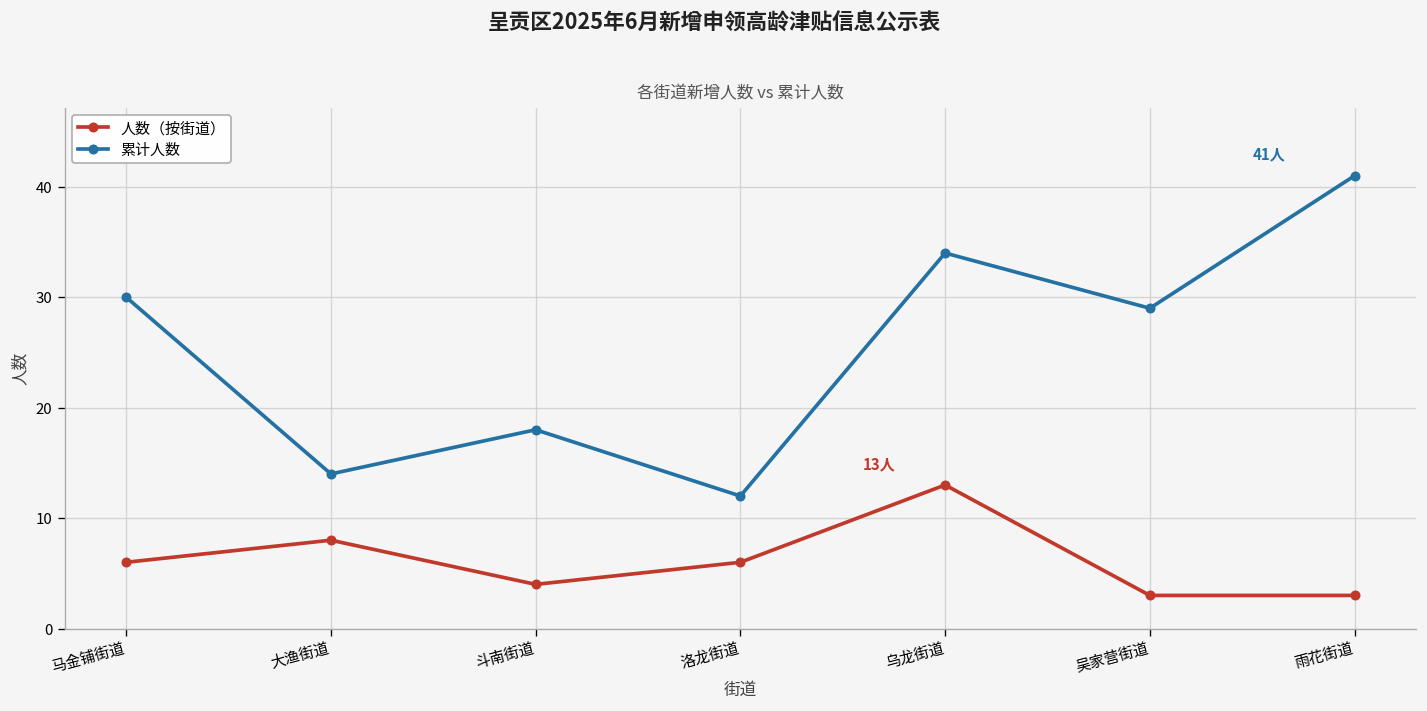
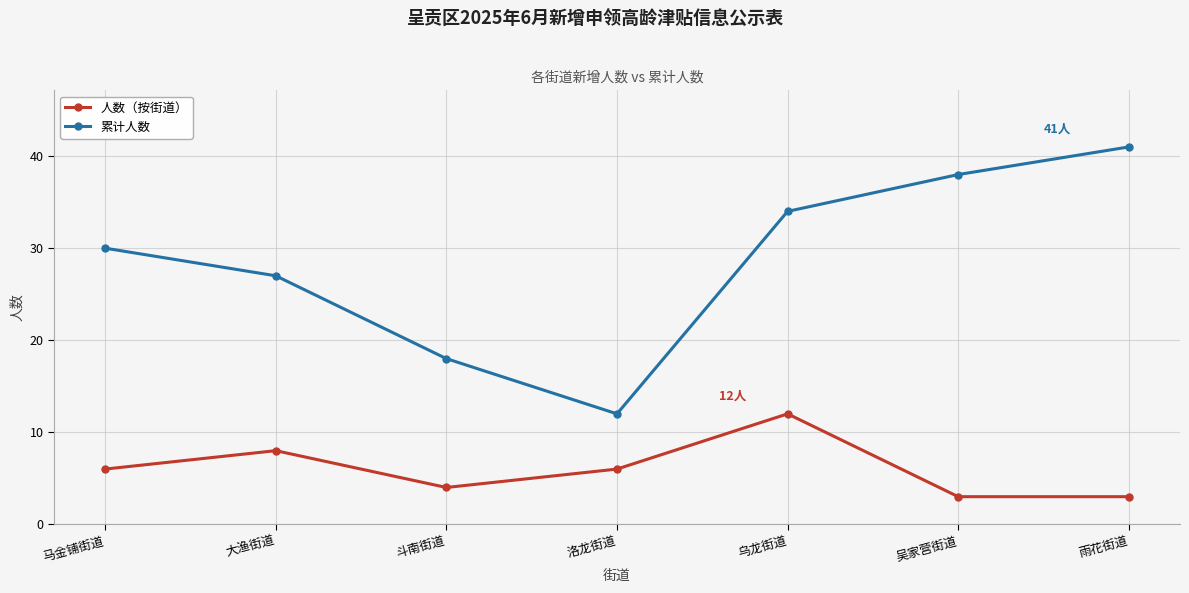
  {
    "人数（按街道）": {
-     "乌龙街道": "13人"
+     "乌龙街道": "12人"
    },
    "累计人数": {
      "马金铺街道": "30",
-     "大渔街道": "14",
+     "大渔街道": "27",
      "斗南街道": "18",
      "洛龙街道": "12",
      "乌龙街道": "34",
-     "吴家营街道": "29",
+     "吴家营街道": "38",
      "雨花街道": "41"
    }
  }
